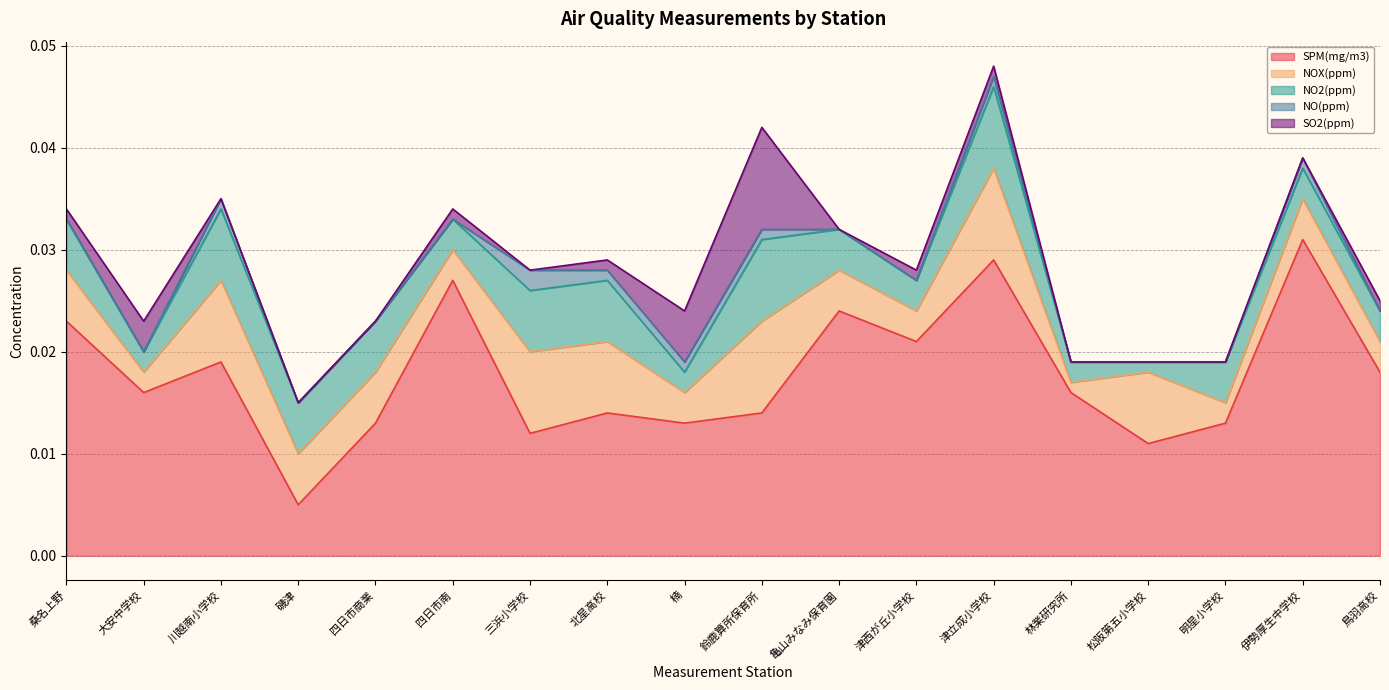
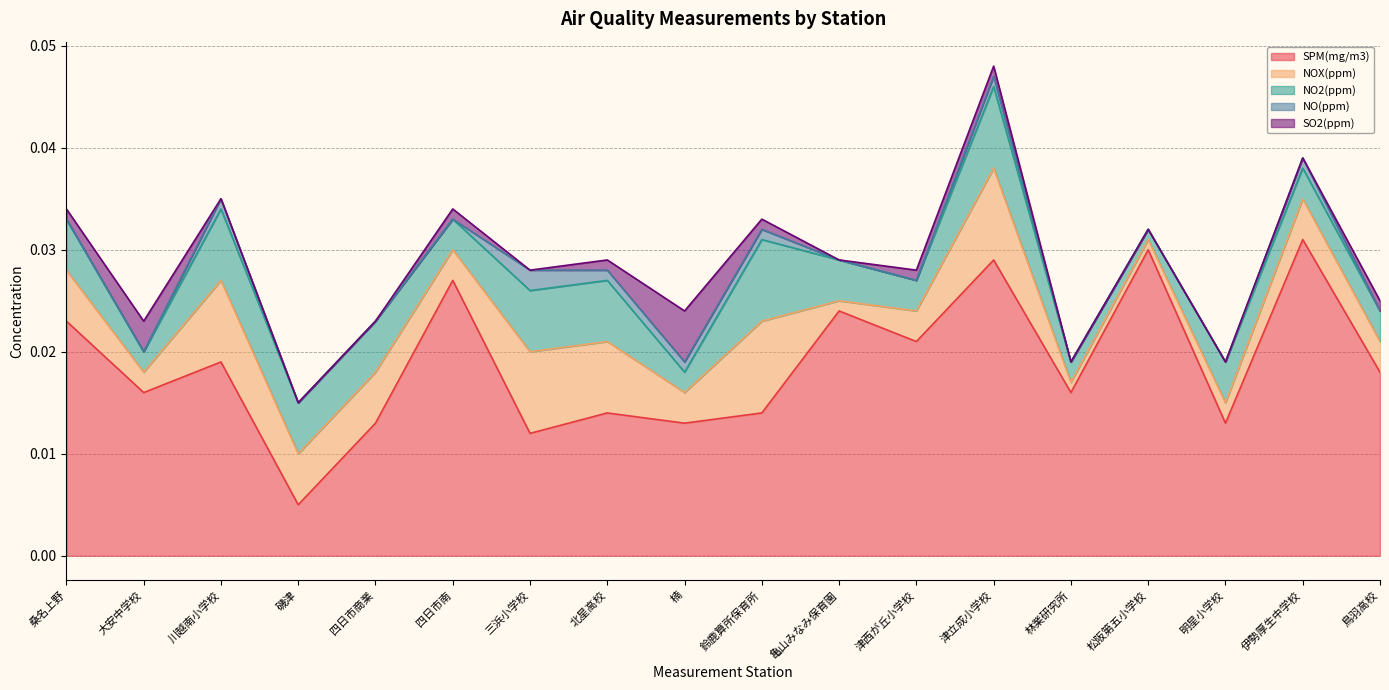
  {
    "SPM(mg/m3)": {
      "桑名上野": 0.023,
      "大安中学校": 0.016,
      "川越南小学校": 0.019,
      "磯津": 0.005,
      "四日市商業": 0.013,
      "四日市南": 0.027,
      "三浜小学校": 0.012,
      "北星高校": 0.014,
      "楠": 0.013,
      "鈴鹿算所保育所": 0.014,
      "亀山みなみ保育園": 0.024,
      "津西が丘小学校": 0.021,
      "津立成小学校": 0.029,
      "林業研究所": 0.016,
-     "松阪第五小学校": 0.011,
+     "松阪第五小学校": 0.030,
      "明星小学校": 0.013,
      "伊勢厚生中学校": 0.031,
      "鳥羽高校": 0.018
    },
    "NOX(ppm)": {
      "桑名上野": 0.005,
      "大安中学校": 0.002,
      "川越南小学校": 0.008,
      "磯津": 0.005,
      "四日市商業": 0.005,
      "四日市南": 0.003,
      "三浜小学校": 0.008,
      "北星高校": 0.007,
      "楠": 0.003,
      "鈴鹿算所保育所": 0.009,
-     "亀山みなみ保育園": 0.004,
+     "亀山みなみ保育園": 0.001,
      "津西が丘小学校": 0.003,
      "津立成小学校": 0.009,
      "林業研究所": 0.001,
-     "松阪第五小学校": 0.007,
+     "松阪第五小学校": 0.001,
      "明星小学校": 0.002,
      "伊勢厚生中学校": 0.004,
      "鳥羽高校": 0.003
    },
    "SO2(ppm)": {
      "桑名上野": 0.001,
      "大安中学校": 0.003,
      "四日市南": 0.001,
      "北星高校": 0.001,
      "楠": 0.005,
-     "鈴鹿算所保育所": 0.010,
+     "鈴鹿算所保育所": 0.001,
      "津西が丘小学校": 0.001,
      "津立成小学校": 0.001,
      "鳥羽高校": 0.001
    }
  }
